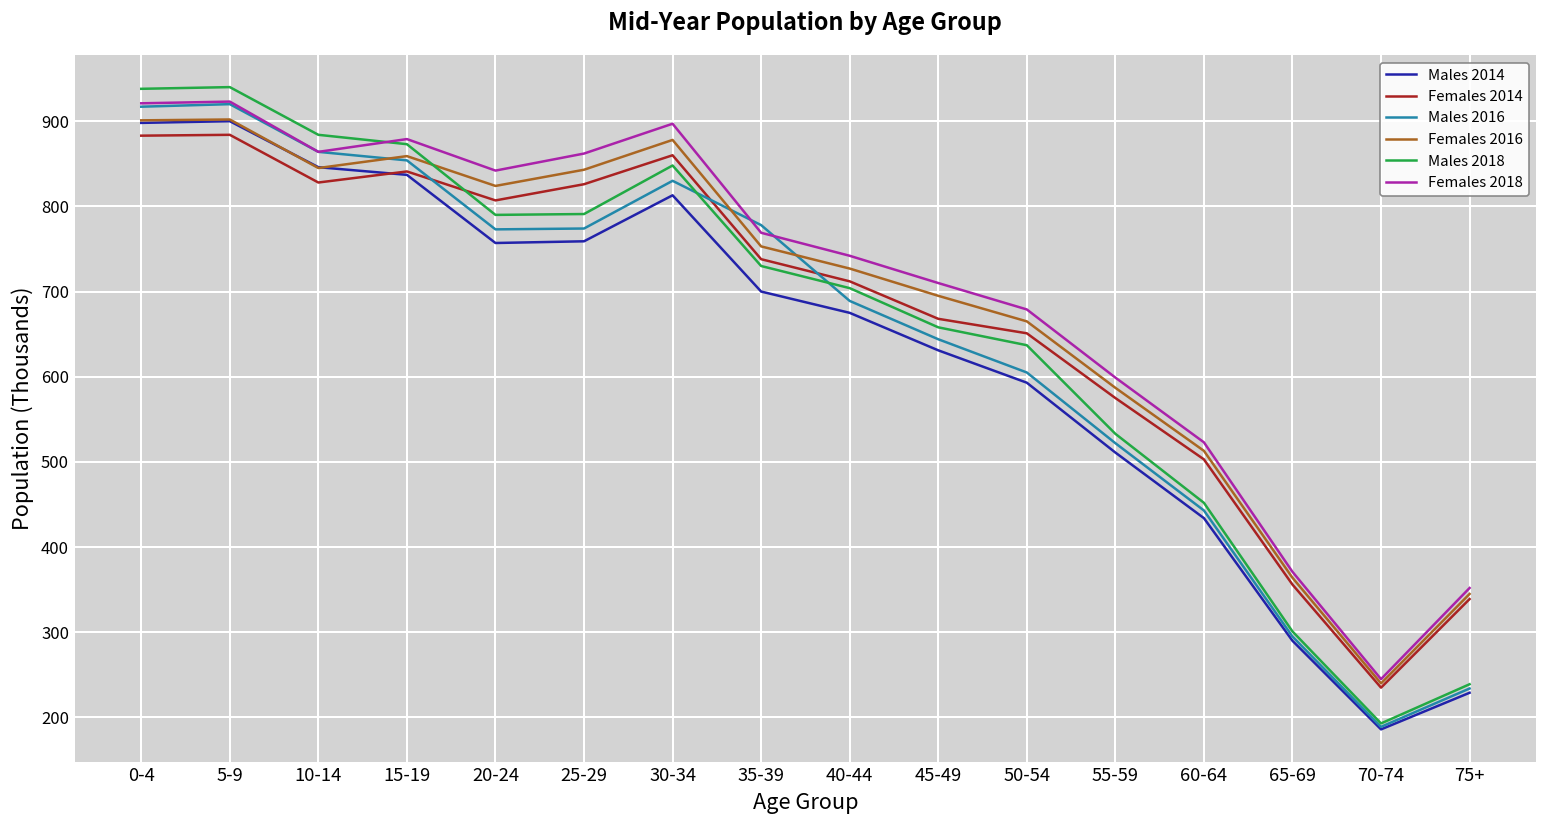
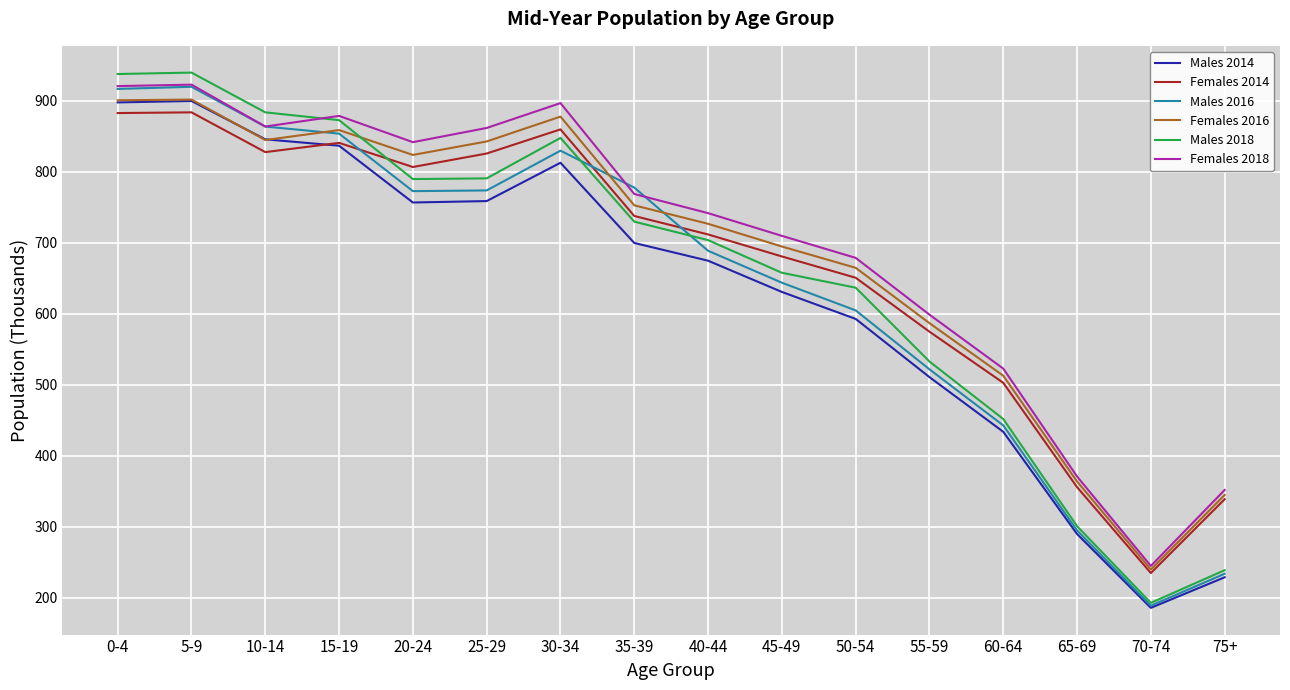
  {
    "Males 2014": {
      "15-19": 840,
      "20-24": 760,
      "25-29": 760,
      "30-34": 810,
      "35-39": 700,
      "40-44": 680,
      "45-49": 630,
      "50-54": 590,
      "55-59": 510,
      "60-64": 430,
      "65-69": 290,
      "75+": 230
    },
    "Females 2014": {
      "0-4": 880,
      "5-9": 880,
      "10-14": 830,
      "15-19": 840,
      "20-24": 810,
      "25-29": 830,
      "30-34": 860,
      "35-39": 740,
      "40-44": 710,
-     "45-49": 670,
+     "45-49": 680,
      "50-54": 650,
      "55-59": 580,
      "60-64": 500,
      "65-69": 360,
      "70-74": 240,
      "75+": 340
    },
    "Males 2016": {
      "0-4": 920,
      "15-19": 850,
      "20-24": 770,
      "25-29": 770,
      "30-34": 830,
      "35-39": 780,
      "40-44": 690,
      "45-49": 640,
      "50-54": 610,
      "55-59": 520,
      "60-64": 440,
      "65-69": 300,
      "75+": 230
    },
    "Females 2016": {
      "15-19": 860,
      "20-24": 820,
      "25-29": 840,
      "30-34": 880,
      "35-39": 750,
      "40-44": 730,
      "45-49": 700,
      "50-54": 670,
      "55-59": 590,
      "60-64": 510,
      "65-69": 360,
      "70-74": 240,
      "75+": 350
    },
    "Males 2018": {
      "0-4": 940,
      "5-9": 940,
      "10-14": 880,
      "15-19": 870,
      "20-24": 790,
      "25-29": 790,
      "30-34": 850,
      "35-39": 730,
      "40-44": 700,
      "45-49": 660,
      "50-54": 640,
      "55-59": 530,
      "60-64": 450,
      "65-69": 300,
      "70-74": 190,
      "75+": 240
    },
    "Females 2018": {
      "0-4": 920,
      "15-19": 880,
      "20-24": 840,
      "25-29": 860,
      "30-34": 900,
      "35-39": 770,
      "40-44": 740,
      "45-49": 710,
      "50-54": 680,
      "55-59": 600,
      "60-64": 520,
      "65-69": 370,
      "70-74": 250,
      "75+": 350
    }
  }
